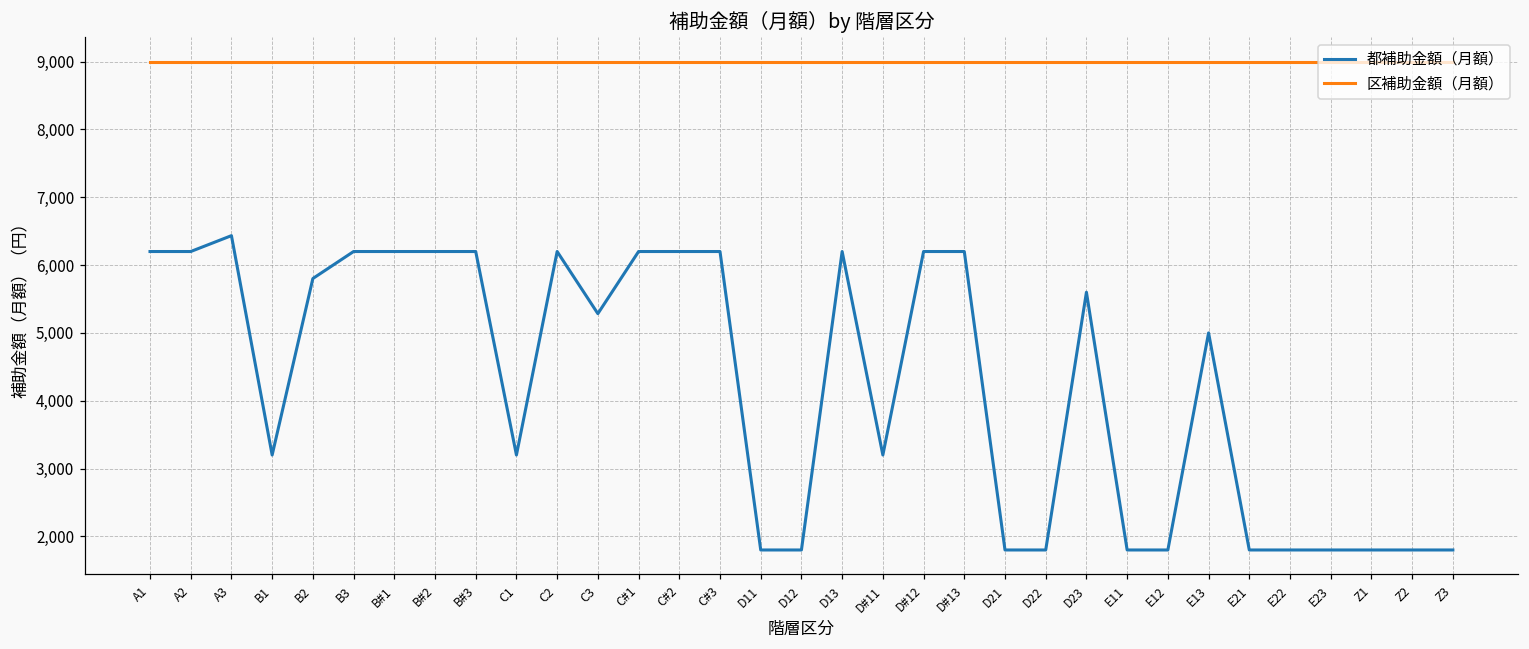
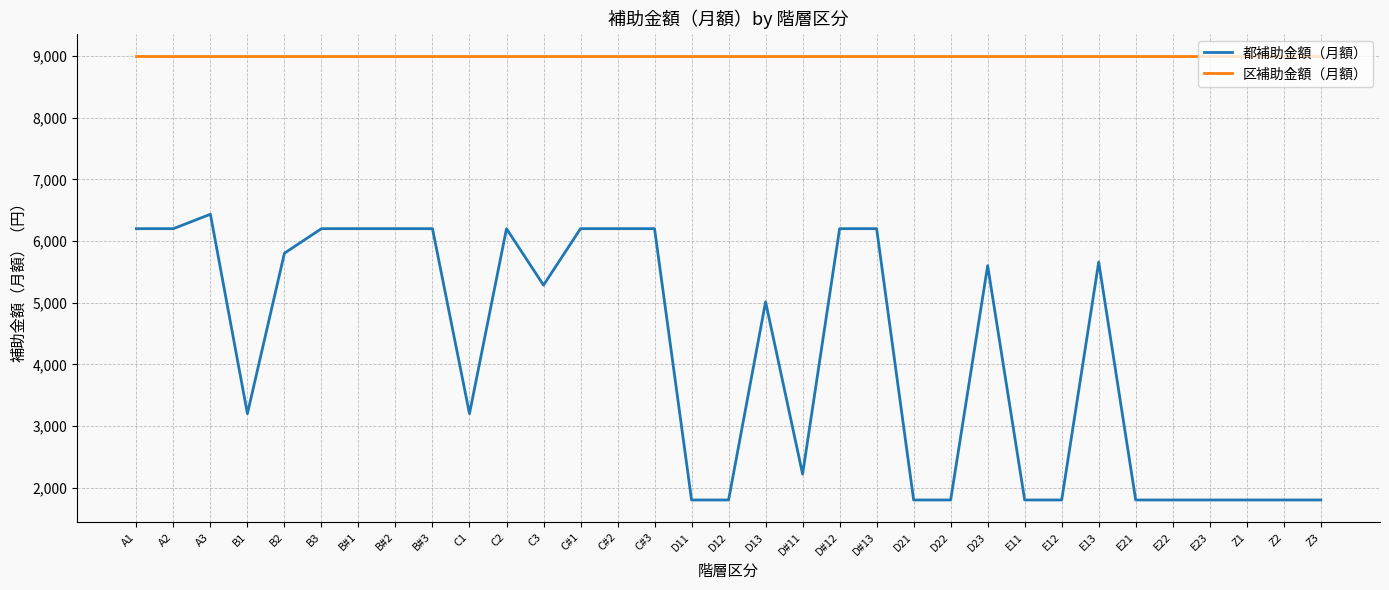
  {
    "都補助金額（月額）": {
      "A1": "6,200",
      "A2": "6,200",
      "A3": "6,400",
      "B1": "3,200",
      "B2": "5,800",
      "B3": "6,200",
      "B#1": "6,200",
      "B#2": "6,200",
      "B#3": "6,200",
      "C1": "3,200",
      "C2": "6,200",
      "C3": "5,300",
      "C#1": "6,200",
      "C#2": "6,200",
      "C#3": "6,200",
      "D11": "1,800",
      "D12": "1,800",
-     "D13": "6,200",
-     "D#11": "3,200",
+     "D13": "5,000",
+     "D#11": "2,200",
      "D#12": "6,200",
      "D#13": "6,200",
      "D21": "1,800",
      "D22": "1,800",
      "D23": "5,600",
      "E11": "1,800",
      "E12": "1,800",
-     "E13": "5,000",
+     "E13": "5,700",
      "E21": "1,800",
      "E22": "1,800",
      "E23": "1,800",
      "Z1": "1,800",
      "Z2": "1,800",
      "Z3": "1,800"
    },
    "区補助金額（月額）": {
      "A1": "9,000",
      "A2": "9,000",
      "A3": "9,000",
      "B1": "9,000",
      "B2": "9,000",
      "B3": "9,000",
      "B#1": "9,000",
      "B#2": "9,000",
      "B#3": "9,000",
      "C1": "9,000",
      "C2": "9,000",
      "C3": "9,000",
      "C#1": "9,000",
      "C#2": "9,000",
      "C#3": "9,000",
      "D11": "9,000",
      "D12": "9,000",
      "D13": "9,000",
      "D#11": "9,000",
      "D#12": "9,000",
      "D#13": "9,000",
      "D21": "9,000",
      "D22": "9,000",
      "D23": "9,000",
      "E11": "9,000",
      "E12": "9,000",
      "E13": "9,000",
      "E21": "9,000",
      "E22": "9,000"
    }
  }
